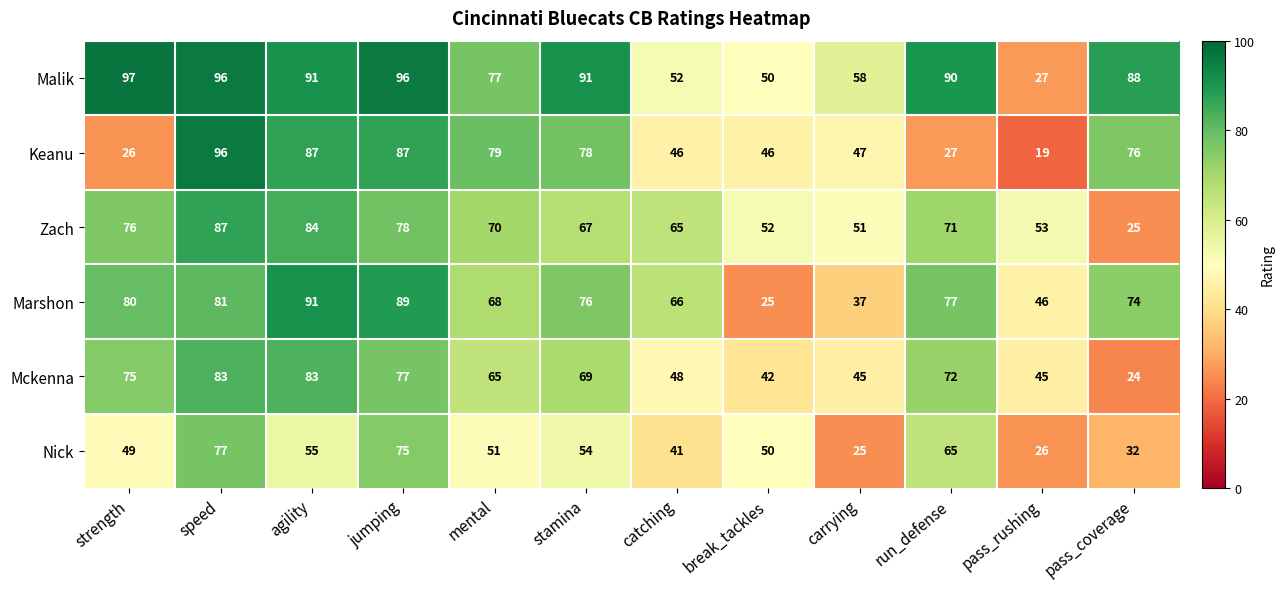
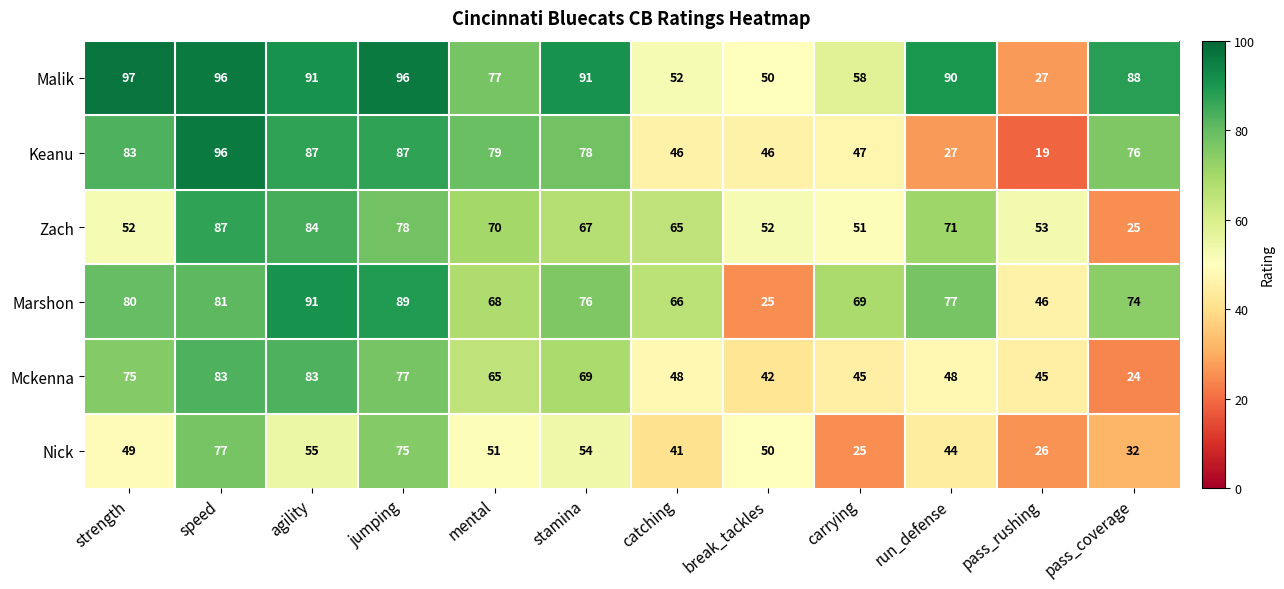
  {
    "Malik": {
      "strength": 97,
      "speed": 96,
      "agility": 91,
      "jumping": 96,
      "mental": 77,
      "stamina": 91,
      "catching": 52,
      "break_tackles": 50,
      "carrying": 58,
      "run_defense": 90,
      "pass_rushing": 27,
      "pass_coverage": 88
    },
    "Keanu": {
-     "strength": 26,
+     "strength": 83,
      "speed": 96,
      "agility": 87,
      "jumping": 87,
      "mental": 79,
      "stamina": 78,
      "catching": 46,
      "break_tackles": 46,
      "carrying": 47,
      "run_defense": 27,
      "pass_rushing": 19,
      "pass_coverage": 76
    },
    "Zach": {
-     "strength": 76,
+     "strength": 52,
      "speed": 87,
      "agility": 84,
      "jumping": 78,
      "mental": 70,
      "stamina": 67,
      "catching": 65,
      "break_tackles": 52,
      "carrying": 51,
      "run_defense": 71,
      "pass_rushing": 53,
      "pass_coverage": 25
    },
    "Marshon": {
      "strength": 80,
      "speed": 81,
      "agility": 91,
      "jumping": 89,
      "mental": 68,
      "stamina": 76,
      "catching": 66,
      "break_tackles": 25,
-     "carrying": 37,
+     "carrying": 69,
      "run_defense": 77,
      "pass_rushing": 46,
      "pass_coverage": 74
    },
    "Mckenna": {
      "strength": 75,
      "speed": 83,
      "agility": 83,
      "jumping": 77,
      "mental": 65,
      "stamina": 69,
      "catching": 48,
      "break_tackles": 42,
      "carrying": 45,
-     "run_defense": 72,
+     "run_defense": 48,
      "pass_rushing": 45,
      "pass_coverage": 24
    },
    "Nick": {
      "strength": 49,
      "speed": 77,
      "agility": 55,
      "jumping": 75,
      "mental": 51,
      "stamina": 54,
      "catching": 41,
      "break_tackles": 50,
      "carrying": 25,
-     "run_defense": 65,
+     "run_defense": 44,
      "pass_rushing": 26,
      "pass_coverage": 32
    }
  }
